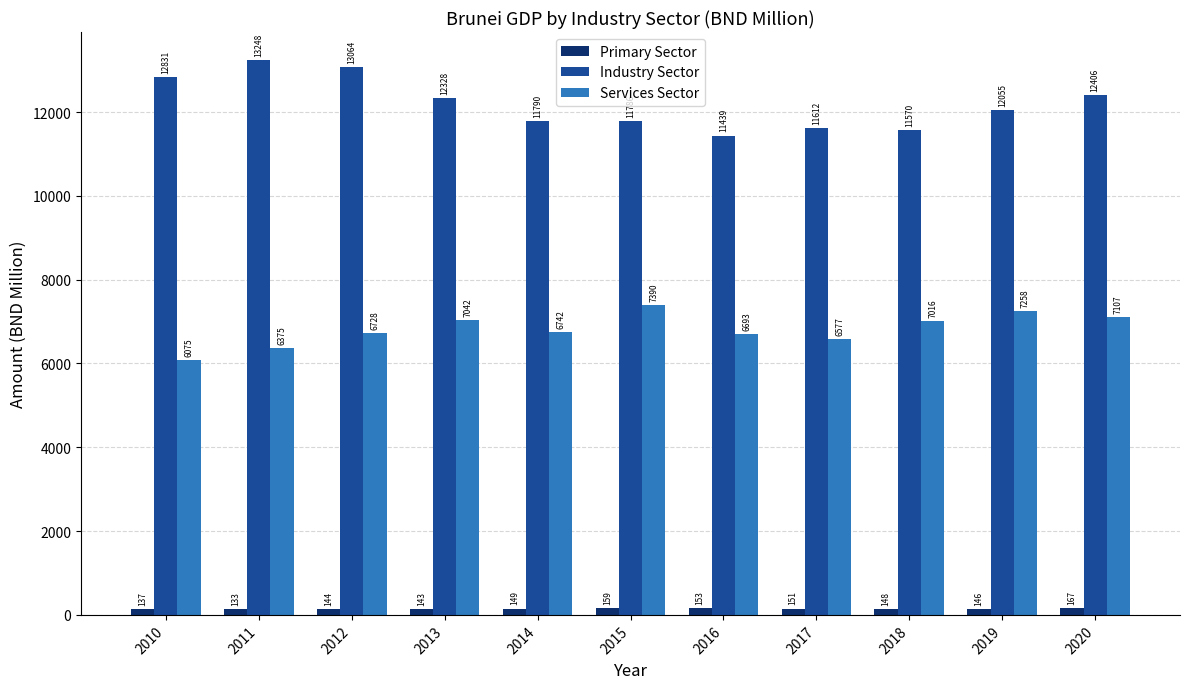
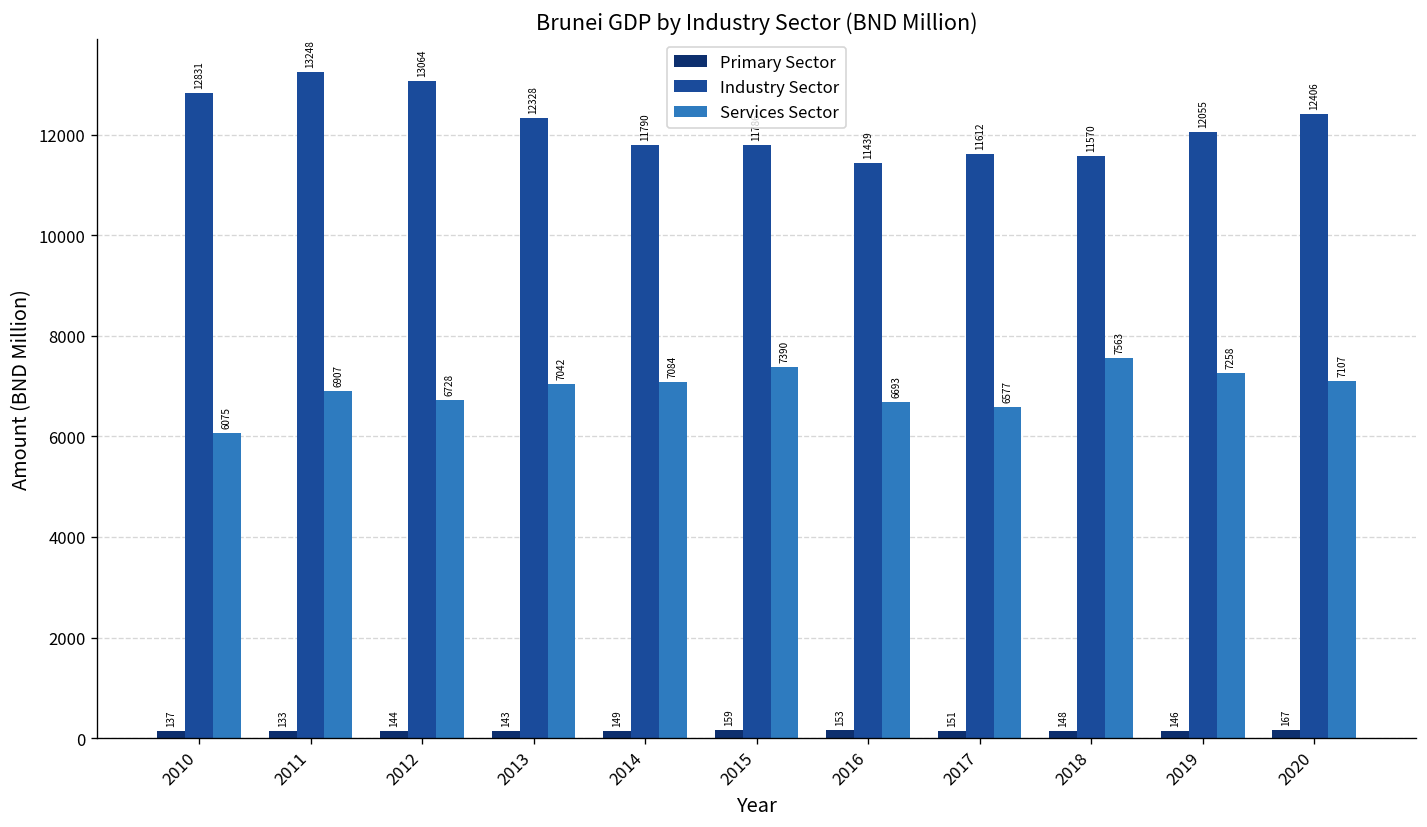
  {
    "Services Sector": {
      "2010": 6075,
-     "2011": 6375,
+     "2011": 6907,
      "2012": 6728,
      "2013": 7042,
-     "2014": 6742,
+     "2014": 7084,
      "2015": 7390,
      "2016": 6693,
      "2017": 6577,
-     "2018": 7016,
+     "2018": 7563,
      "2019": 7258,
      "2020": 7107
    }
  }
